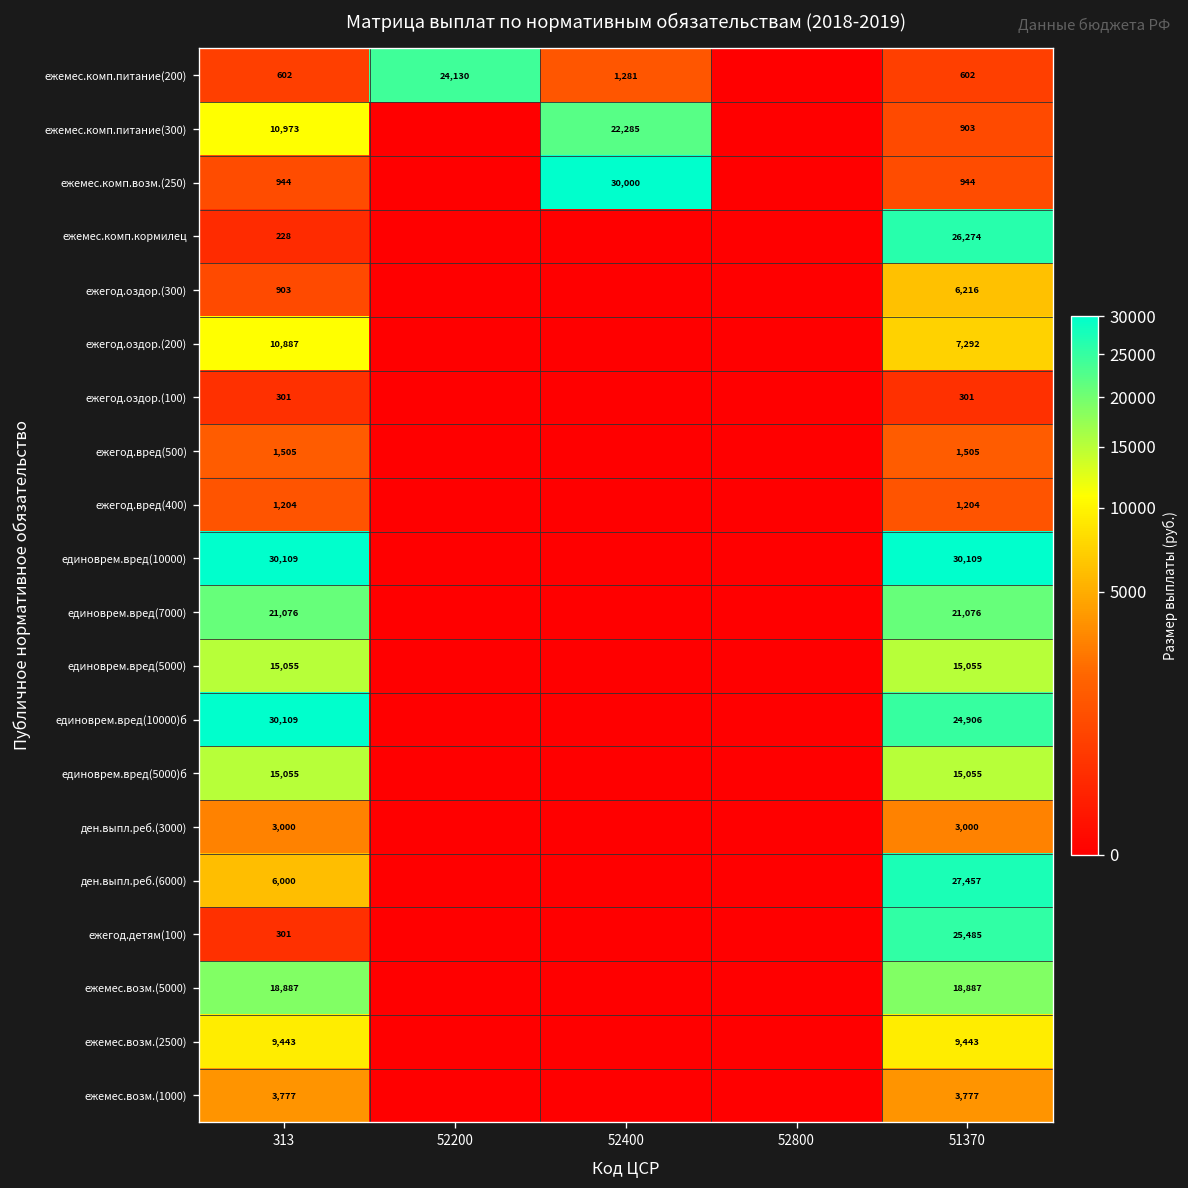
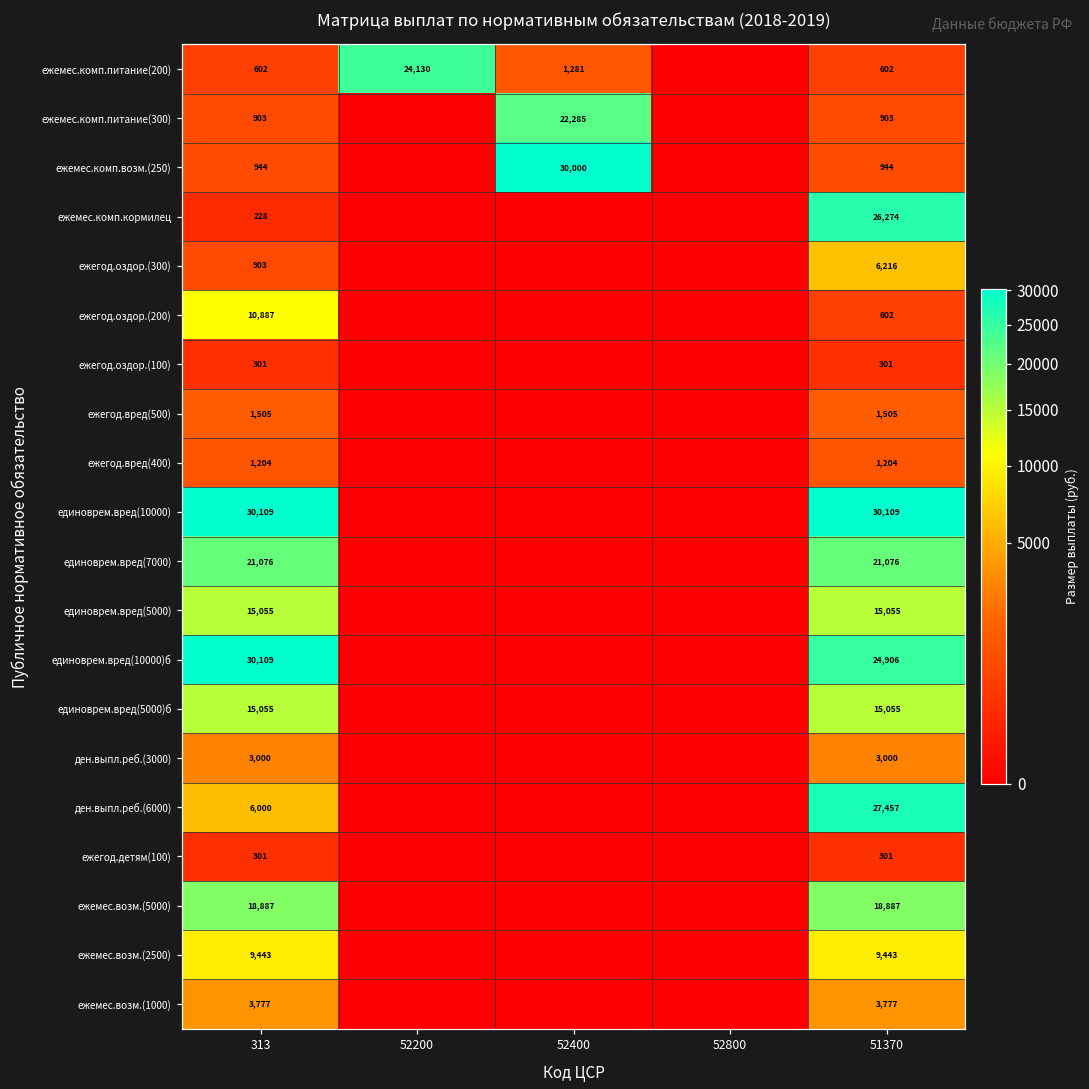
  {
    "ежемес.комп.питание(200)": {
      "313": "602",
      "52200": "24,130",
      "52400": "1,281",
      "51370": "602"
    },
    "ежемес.комп.питание(300)": {
-     "313": "10,973",
+     "313": "903",
      "52400": "22,285",
      "51370": "903"
    },
    "ежемес.комп.возм.(250)": {
      "313": "944",
      "52400": "30,000",
      "51370": "944"
    },
    "ежемес.комп.кормилец": {
      "313": "228",
      "51370": "26,274"
    },
    "ежегод.оздор.(300)": {
      "313": "903",
      "51370": "6,216"
    },
    "ежегод.оздор.(200)": {
      "313": "10,887",
-     "51370": "7,292"
+     "51370": "602"
    },
    "ежегод.оздор.(100)": {
      "313": "301",
      "51370": "301"
    },
    "ежегод.вред(500)": {
      "313": "1,505",
      "51370": "1,505"
    },
    "ежегод.вред(400)": {
      "313": "1,204",
      "51370": "1,204"
    },
    "единоврем.вред(10000)": {
      "313": "30,109",
      "51370": "30,109"
    },
    "единоврем.вред(7000)": {
      "313": "21,076",
      "51370": "21,076"
    },
    "единоврем.вред(5000)": {
      "313": "15,055",
      "51370": "15,055"
    },
    "единоврем.вред(10000)б": {
      "313": "30,109",
      "51370": "24,906"
    },
    "единоврем.вред(5000)б": {
      "313": "15,055",
      "51370": "15,055"
    },
    "ден.выпл.реб.(3000)": {
      "313": "3,000",
      "51370": "3,000"
    },
    "ден.выпл.реб.(6000)": {
      "313": "6,000",
      "51370": "27,457"
    },
    "ежегод.детям(100)": {
      "313": "301",
-     "51370": "25,485"
+     "51370": "301"
    },
    "ежемес.возм.(5000)": {
      "313": "18,887",
      "51370": "18,887"
    },
    "ежемес.возм.(2500)": {
      "313": "9,443",
      "51370": "9,443"
    },
    "ежемес.возм.(1000)": {
      "313": "3,777",
      "51370": "3,777"
    }
  }
